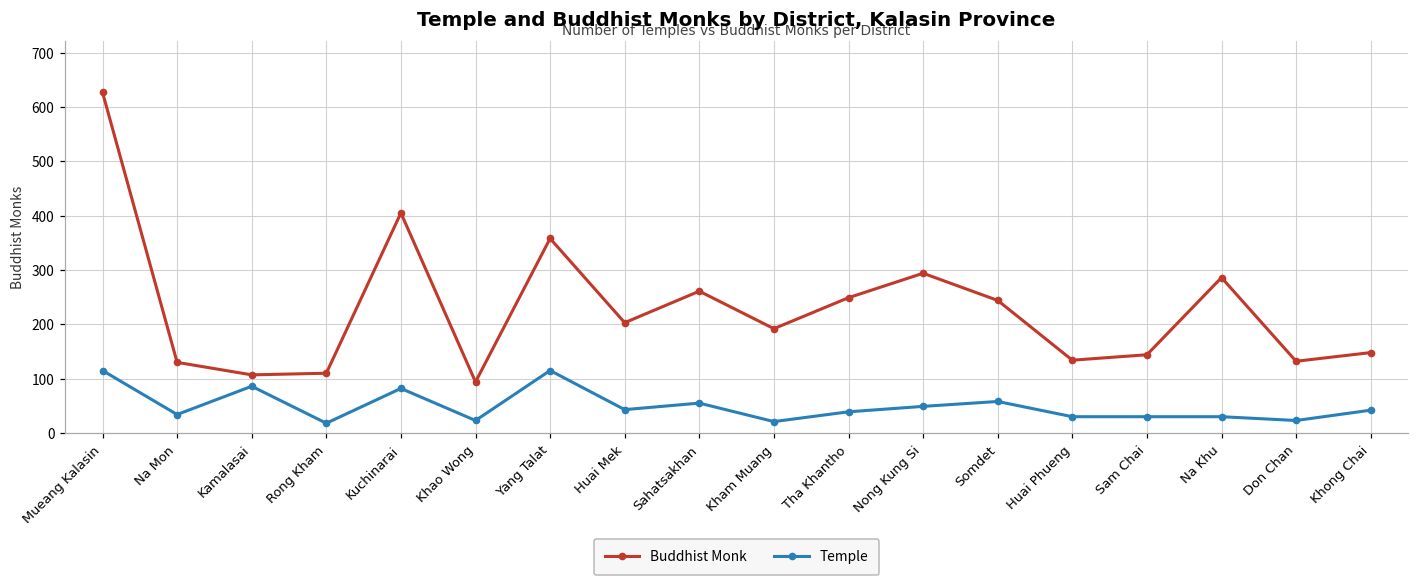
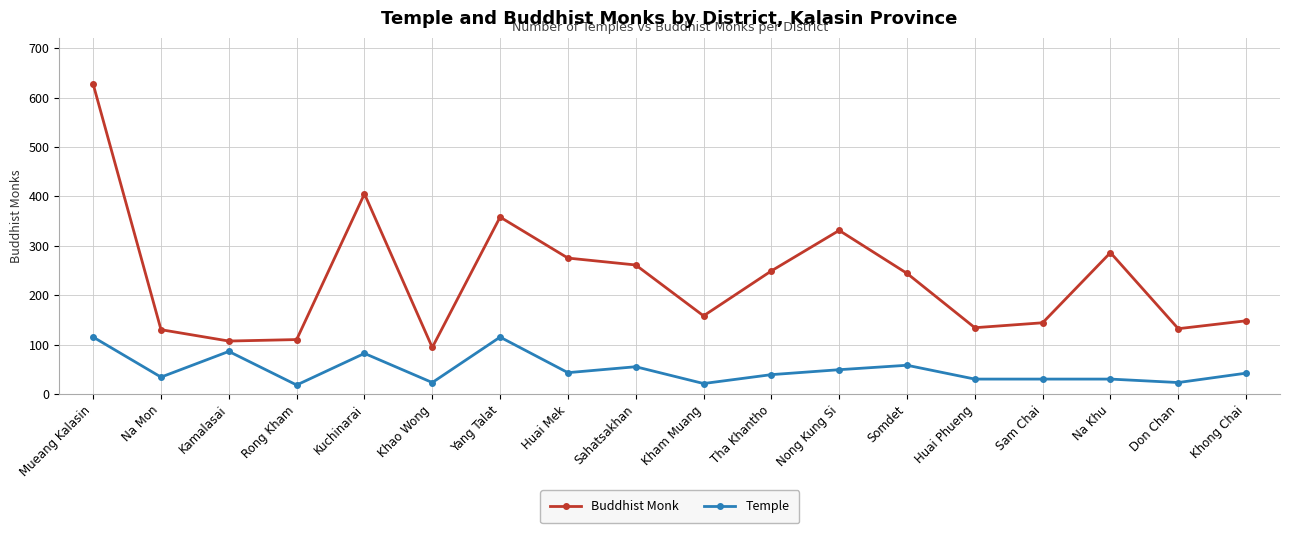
  {
    "Buddhist Monk": {
      "Mueang Kalasin": 630,
      "Na Mon": 130,
      "Kamalasai": 110,
      "Rong Kham": 110,
      "Kuchinarai": 410,
      "Khao Wong": 90,
      "Yang Talat": 360,
-     "Huai Mek": 200,
+     "Huai Mek": 280,
      "Sahatsakhan": 260,
-     "Kham Muang": 190,
+     "Kham Muang": 160,
      "Tha Khantho": 250,
-     "Nong Kung Si": 290,
+     "Nong Kung Si": 330,
      "Somdet": 240,
      "Huai Phueng": 130,
      "Sam Chai": 140,
      "Na Khu": 290,
      "Don Chan": 130,
      "Khong Chai": 150
    },
    "Temple": {
      "Mueang Kalasin": 120,
      "Na Mon": 30,
      "Kamalasai": 90,
      "Rong Kham": 20,
      "Kuchinarai": 80,
      "Khao Wong": 20,
      "Yang Talat": 120,
      "Huai Mek": 40,
      "Sahatsakhan": 60,
      "Kham Muang": 20,
      "Tha Khantho": 40,
      "Nong Kung Si": 50,
      "Somdet": 60,
      "Huai Phueng": 30,
      "Sam Chai": 30,
      "Na Khu": 30,
      "Don Chan": 20,
      "Khong Chai": 40
    }
  }
